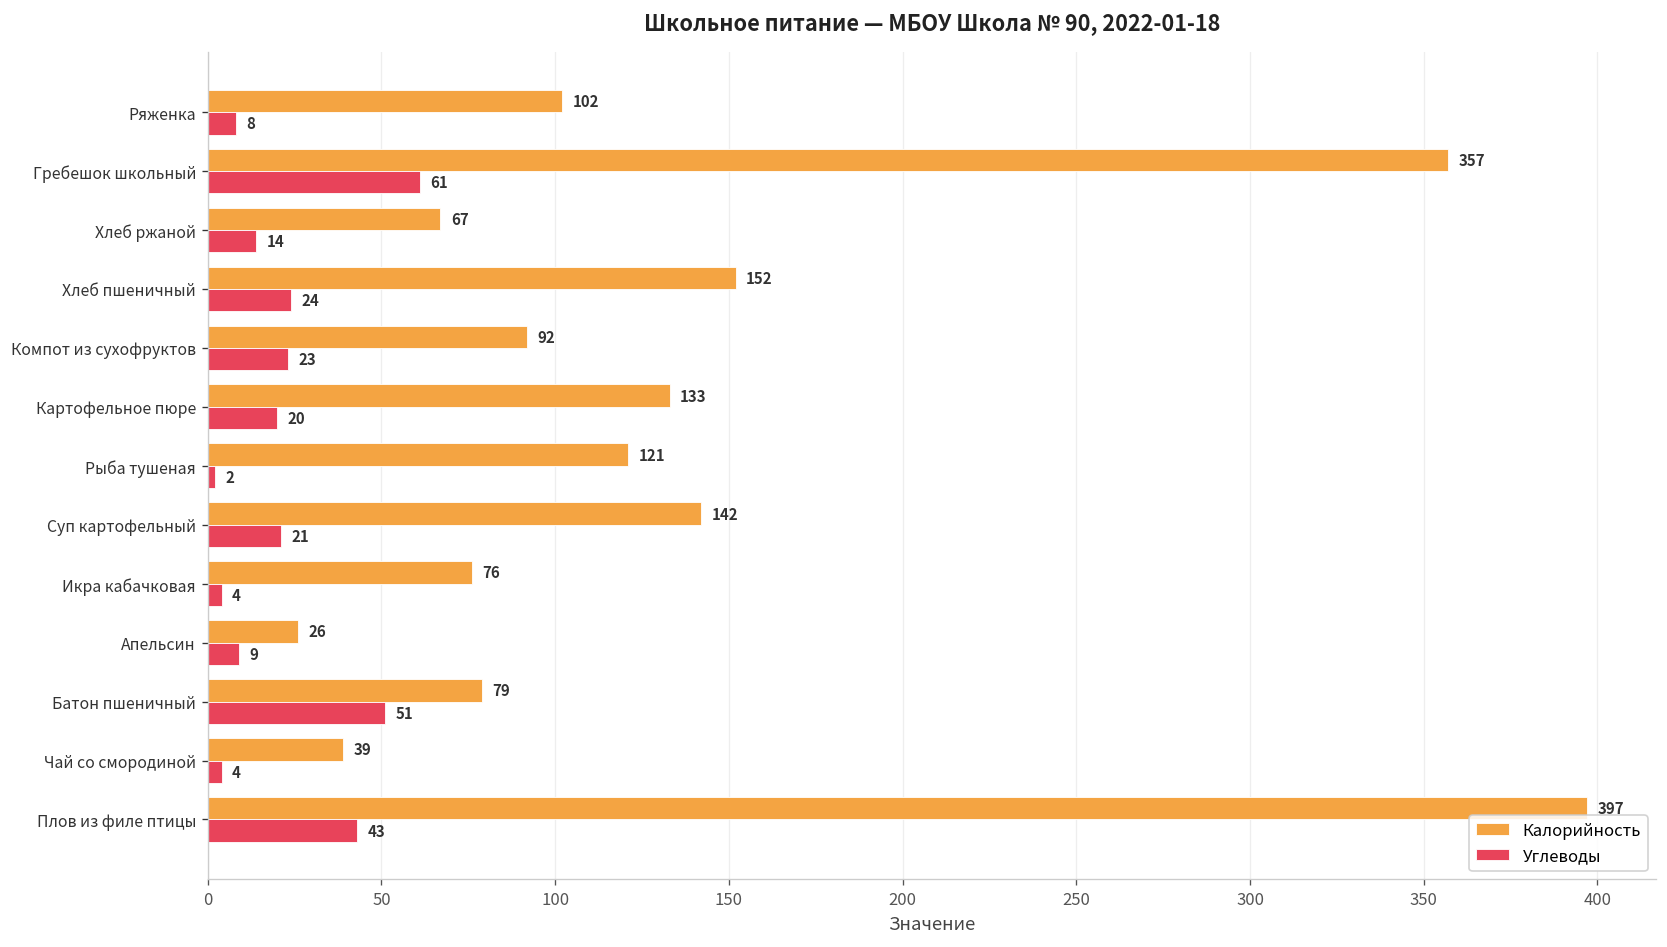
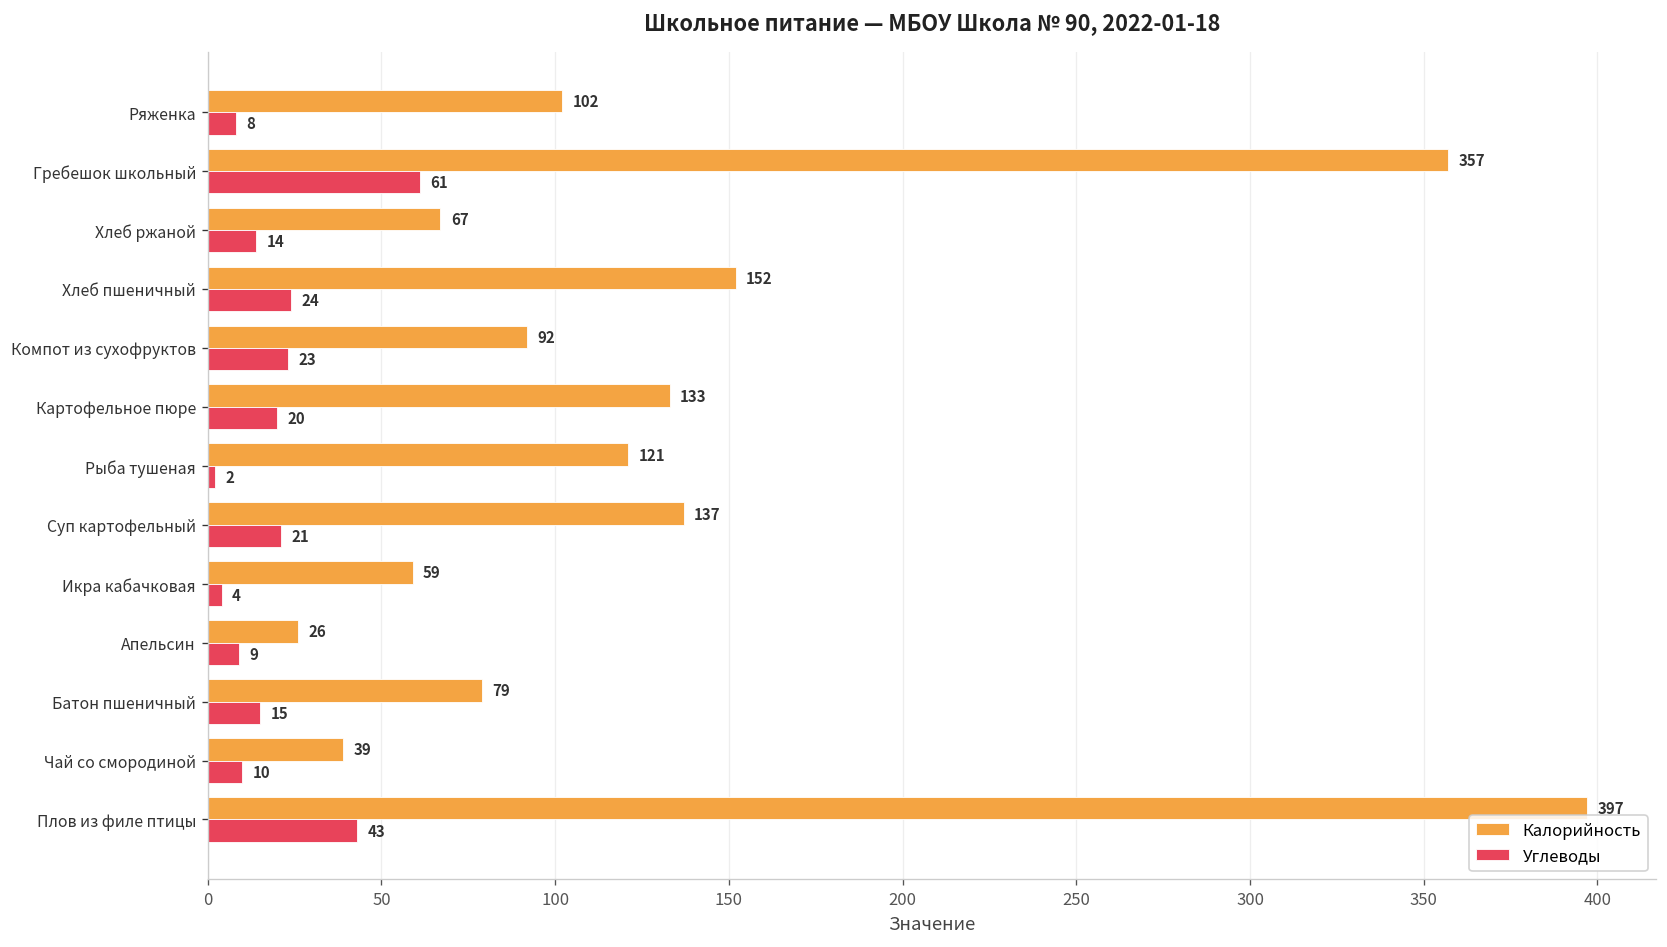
  {
    "Калорийность": {
      "Ряженка": 102,
      "Гребешок школьный": 357,
      "Хлеб ржаной": 67,
      "Хлеб пшеничный": 152,
      "Компот из сухофруктов": 92,
      "Картофельное пюре": 133,
      "Рыба тушеная": 121,
-     "Суп картофельный": 142,
-     "Икра кабачковая": 76,
+     "Суп картофельный": 137,
+     "Икра кабачковая": 59,
      "Апельсин": 26,
      "Батон пшеничный": 79,
      "Чай со смородиной": 39
    },
    "Углеводы": {
      "Ряженка": 8,
      "Гребешок школьный": 61,
      "Хлеб ржаной": 14,
      "Хлеб пшеничный": 24,
      "Компот из сухофруктов": 23,
      "Картофельное пюре": 20,
      "Рыба тушеная": 2,
      "Суп картофельный": 21,
      "Икра кабачковая": 4,
      "Апельсин": 9,
-     "Батон пшеничный": 51,
-     "Чай со смородиной": 4,
+     "Батон пшеничный": 15,
+     "Чай со смородиной": 10,
      "Плов из филе птицы": 43
    }
  }
